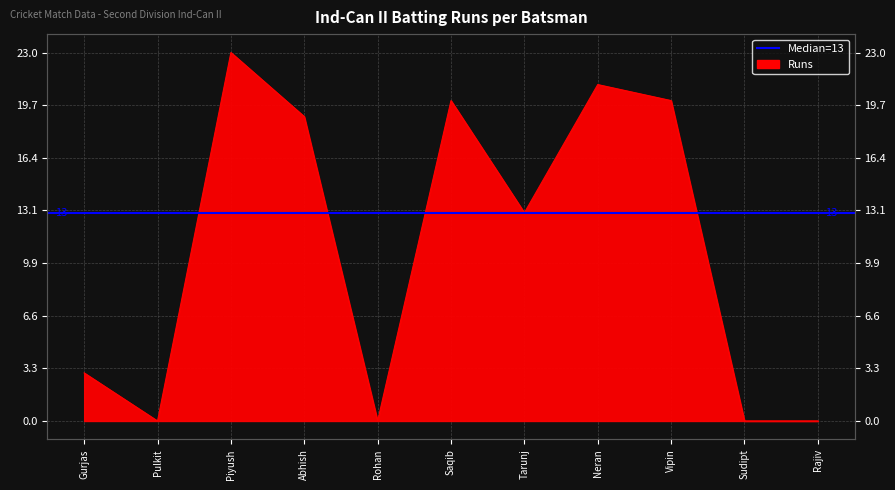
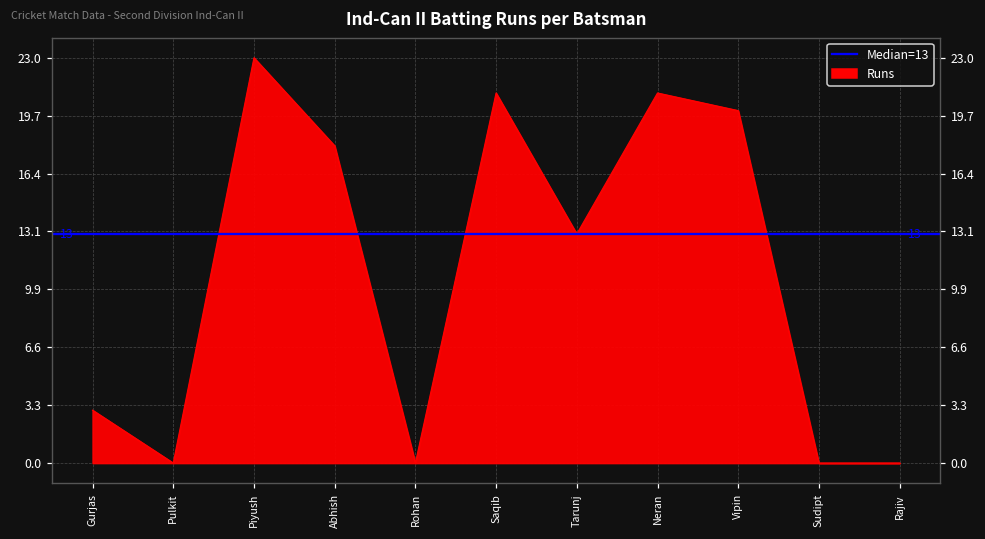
  {
    "Gurjas": 3,
    "Pulkit": 0,
    "Piyush": 23,
-   "Abhish": 19,
+   "Abhish": 18,
    "Rohan": 0,
-   "Saqib": 20,
+   "Saqib": 21,
    "Tarunj": 13,
    "Neran": 21,
    "Vipin": 20,
    "Sudipt": 0,
    "Rajiv": 0
  }
